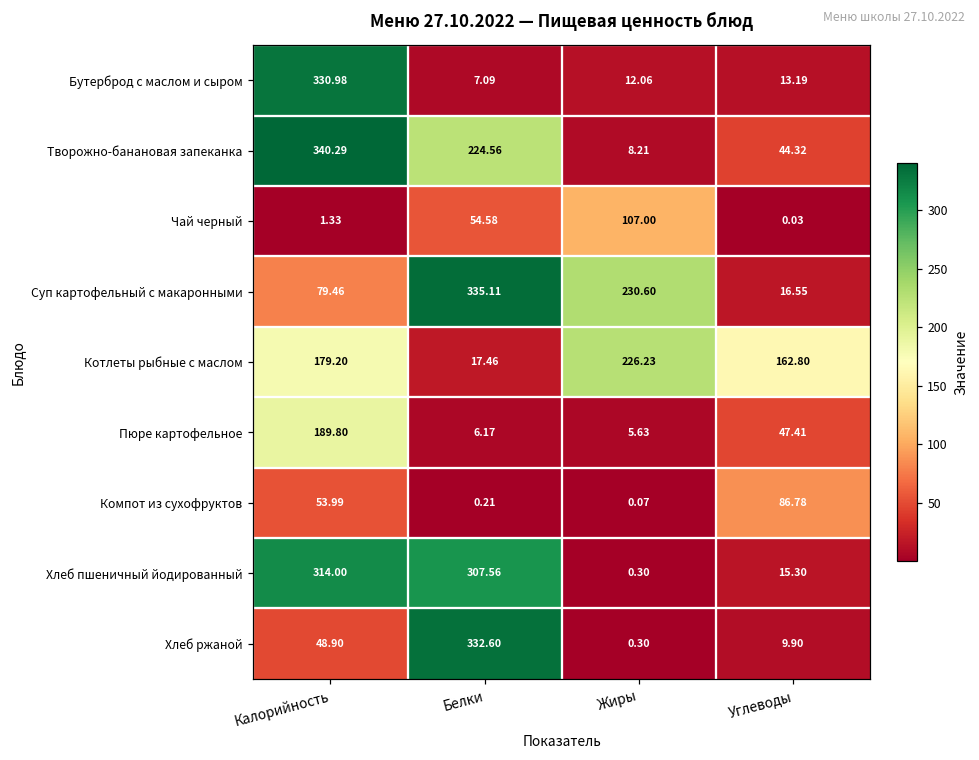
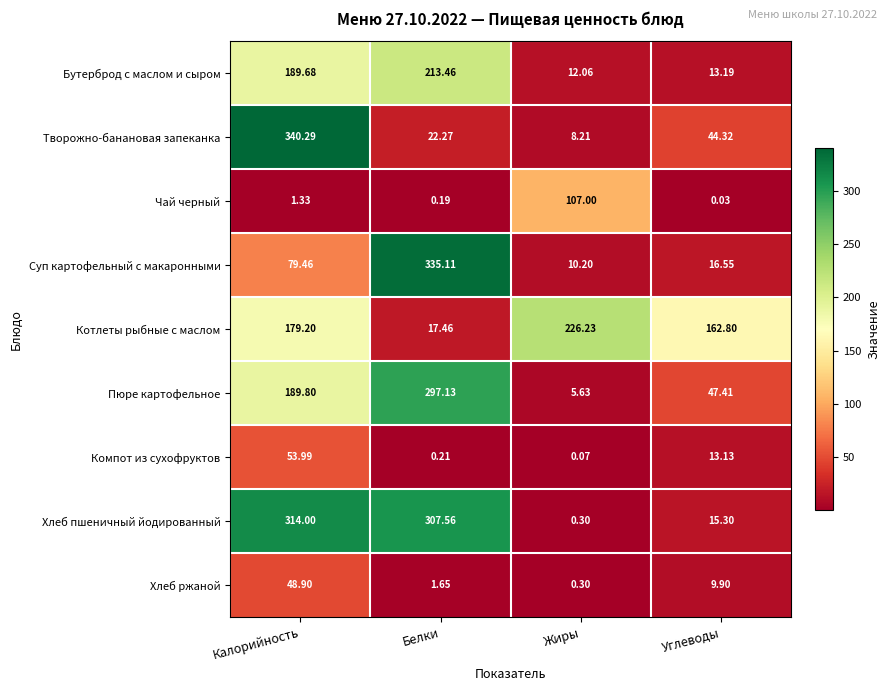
  {
    "Бутерброд с маслом и сыром": {
-     "Калорийность": 330.98,
-     "Белки": 7.09,
+     "Калорийность": 189.68,
+     "Белки": 213.46,
      "Жиры": 12.06,
      "Углеводы": 13.19
    },
    "Творожно-банановая запеканка": {
      "Калорийность": 340.29,
-     "Белки": 224.56,
+     "Белки": 22.27,
      "Жиры": 8.21,
      "Углеводы": 44.32
    },
    "Чай черный": {
      "Калорийность": 1.33,
-     "Белки": 54.58,
+     "Белки": 0.19,
      "Жиры": 107.00,
      "Углеводы": 0.03
    },
    "Суп картофельный с макаронными": {
      "Калорийность": 79.46,
      "Белки": 335.11,
-     "Жиры": 230.60,
+     "Жиры": 10.20,
      "Углеводы": 16.55
    },
    "Котлеты рыбные с маслом": {
      "Калорийность": 179.20,
      "Белки": 17.46,
      "Жиры": 226.23,
      "Углеводы": 162.80
    },
    "Пюре картофельное": {
      "Калорийность": 189.80,
-     "Белки": 6.17,
+     "Белки": 297.13,
      "Жиры": 5.63,
      "Углеводы": 47.41
    },
    "Компот из сухофруктов": {
      "Калорийность": 53.99,
      "Белки": 0.21,
      "Жиры": 0.07,
-     "Углеводы": 86.78
+     "Углеводы": 13.13
    },
    "Хлеб пшеничный йодированный": {
      "Калорийность": 314.00,
      "Белки": 307.56,
      "Жиры": 0.30,
      "Углеводы": 15.30
    },
    "Хлеб ржаной": {
      "Калорийность": 48.90,
-     "Белки": 332.60,
+     "Белки": 1.65,
      "Жиры": 0.30,
      "Углеводы": 9.90
    }
  }
